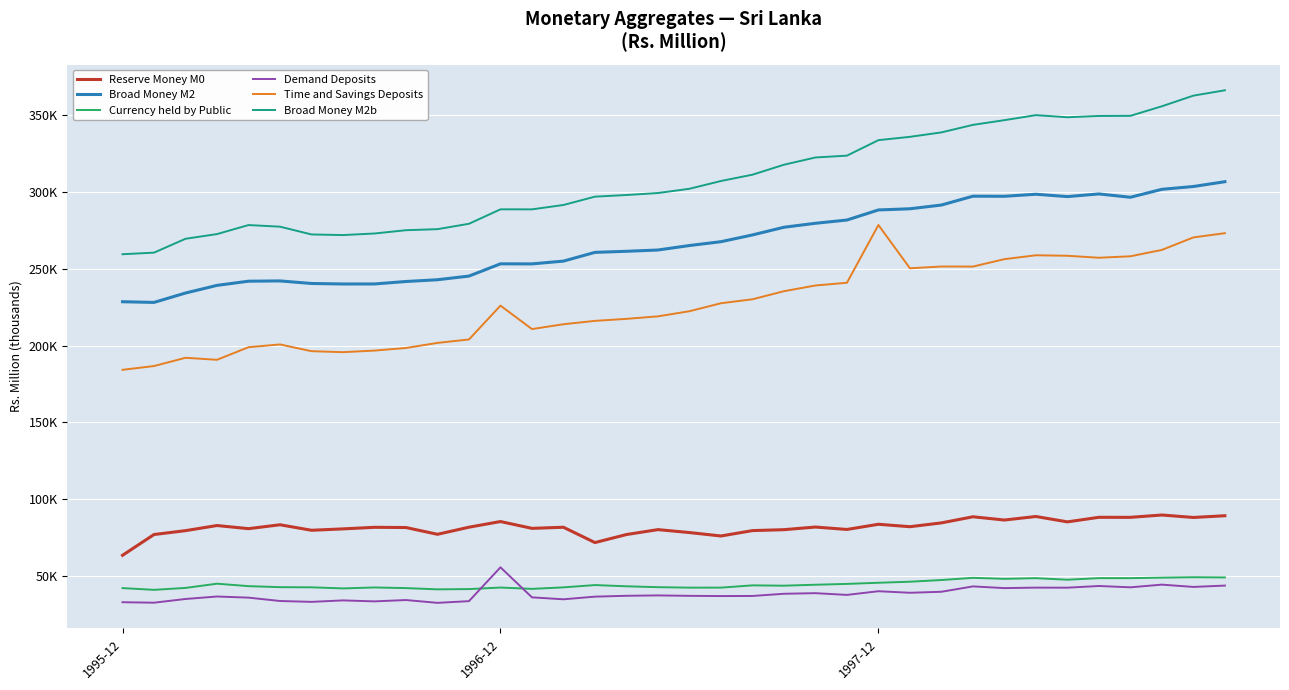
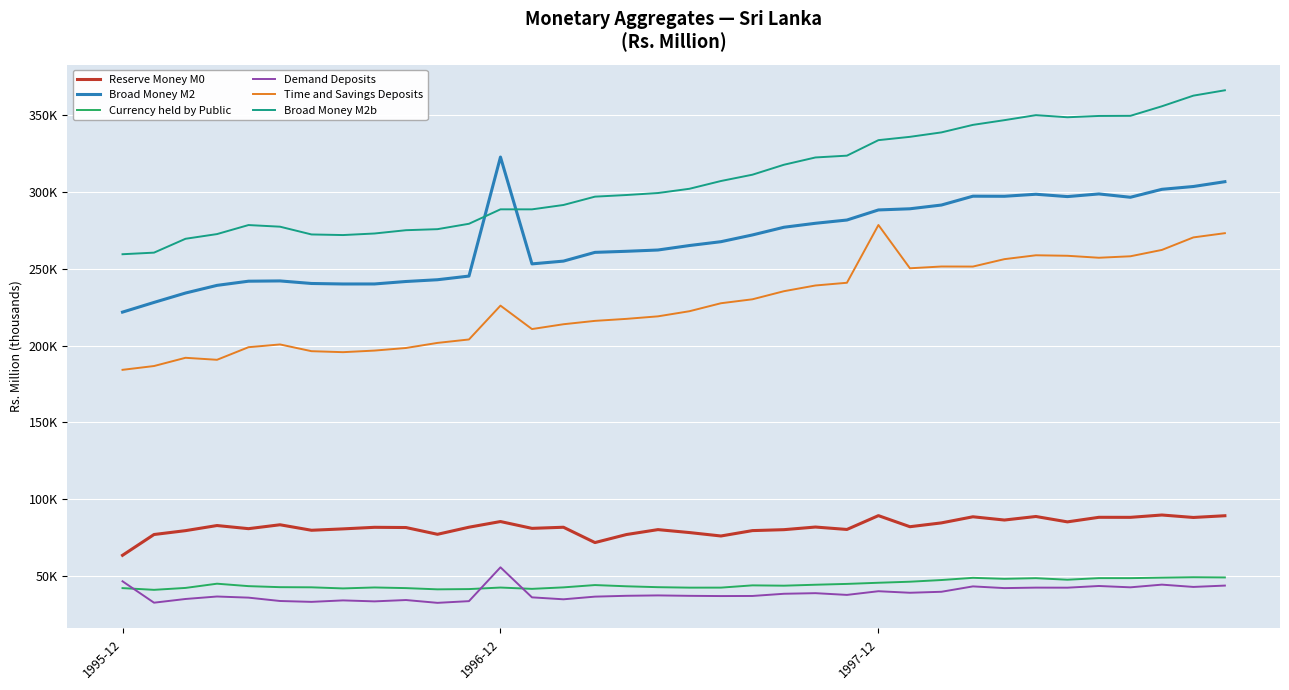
  {
    "Reserve Money M0": {
      "1995-12": 64000,
      "1996-12": 86000,
-     "1997-12": 84000
+     "1997-12": 89000
    },
    "Broad Money M2": {
-     "1995-12": 229000,
-     "1996-12": 253000,
+     "1995-12": 222000,
+     "1996-12": 323000,
      "1997-12": 288000
    },
    "Demand Deposits": {
-     "1995-12": 33000,
+     "1995-12": 47000,
      "1996-12": 56000,
      "1997-12": 40000
    },
    "Time and Savings Deposits": {
      "1995-12": 184000,
      "1996-12": 226000,
      "1997-12": 278000
    }
  }
